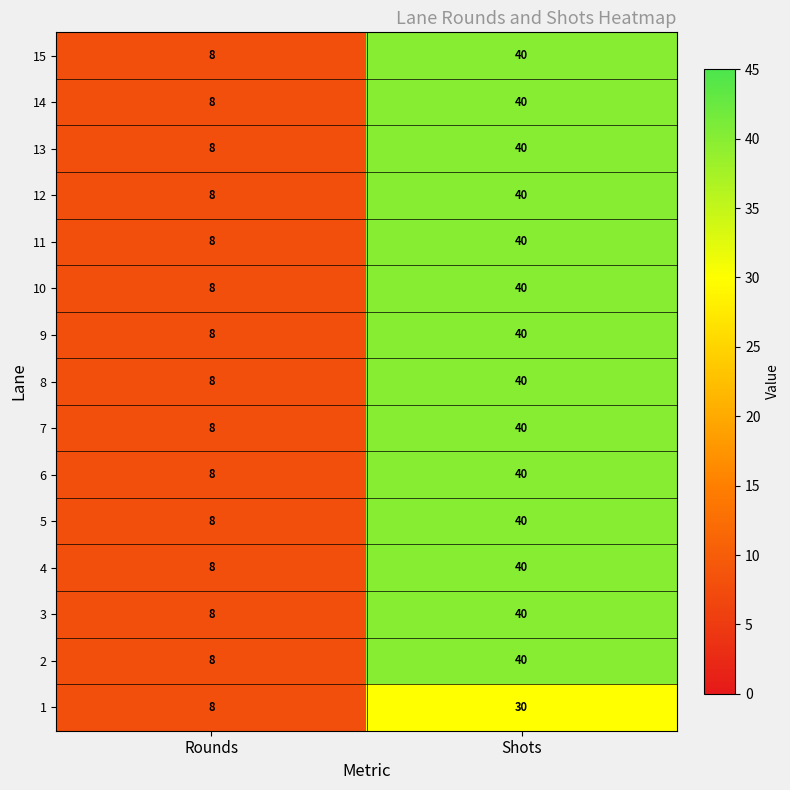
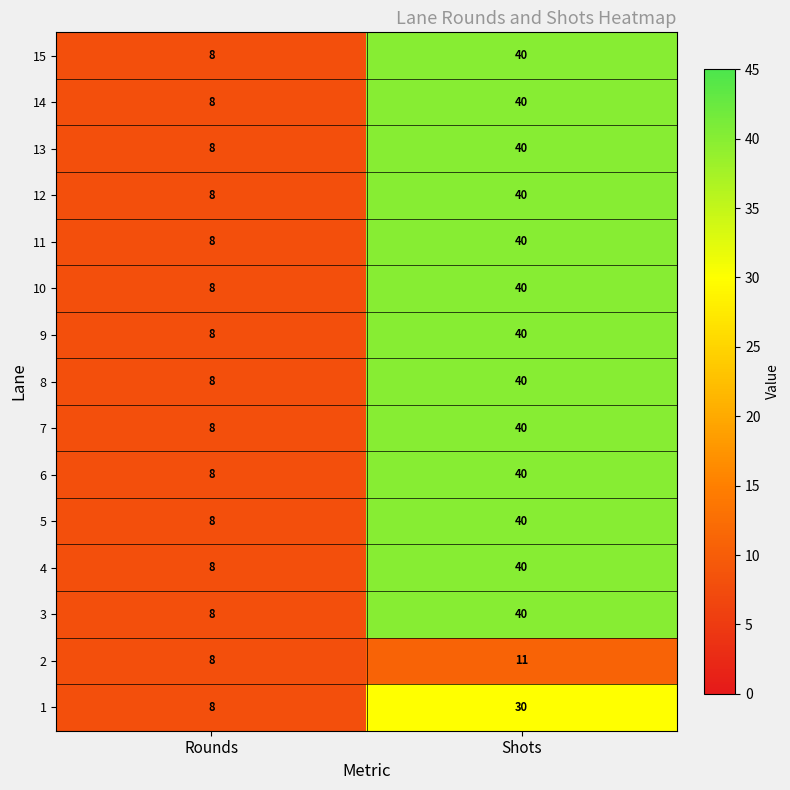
  {
    "15": {
      "Rounds": 8,
      "Shots": 40
    },
    "14": {
      "Rounds": 8,
      "Shots": 40
    },
    "13": {
      "Rounds": 8,
      "Shots": 40
    },
    "12": {
      "Rounds": 8,
      "Shots": 40
    },
    "11": {
      "Rounds": 8,
      "Shots": 40
    },
    "10": {
      "Rounds": 8,
      "Shots": 40
    },
    "9": {
      "Rounds": 8,
      "Shots": 40
    },
    "8": {
      "Rounds": 8,
      "Shots": 40
    },
    "7": {
      "Rounds": 8,
      "Shots": 40
    },
    "6": {
      "Rounds": 8,
      "Shots": 40
    },
    "5": {
      "Rounds": 8,
      "Shots": 40
    },
    "4": {
      "Rounds": 8,
      "Shots": 40
    },
    "3": {
      "Rounds": 8,
      "Shots": 40
    },
    "2": {
      "Rounds": 8,
-     "Shots": 40
+     "Shots": 11
    },
    "1": {
      "Rounds": 8,
      "Shots": 30
    }
  }
